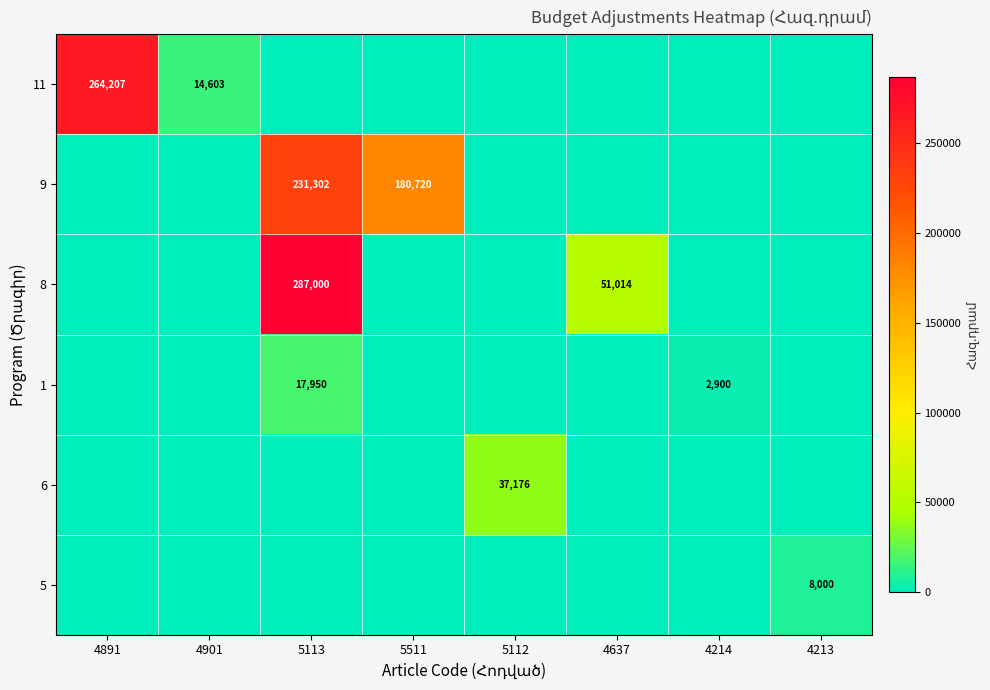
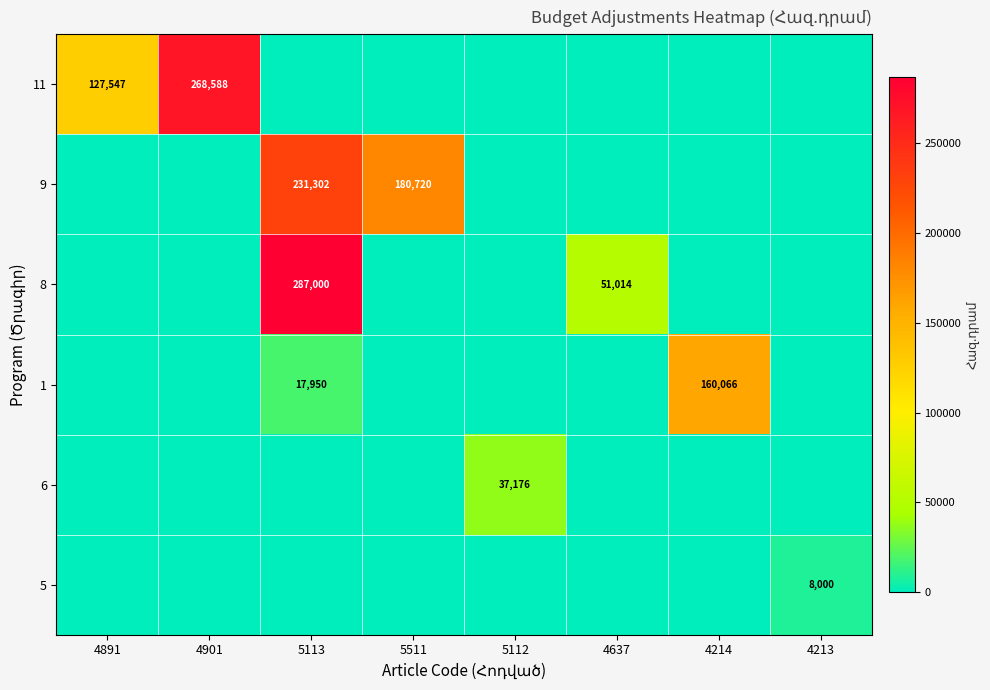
  {
    "11": {
-     "4891": "264,207",
-     "4901": "14,603"
+     "4891": "127,547",
+     "4901": "268,588"
    },
    "9": {
      "5113": "231,302",
      "5511": "180,720"
    },
    "8": {
      "5113": "287,000",
      "4637": "51,014"
    },
    "1": {
      "5113": "17,950",
-     "4214": "2,900"
+     "4214": "160,066"
    },
    "6": {
      "5112": "37,176"
    },
    "5": {
      "4213": "8,000"
    }
  }
